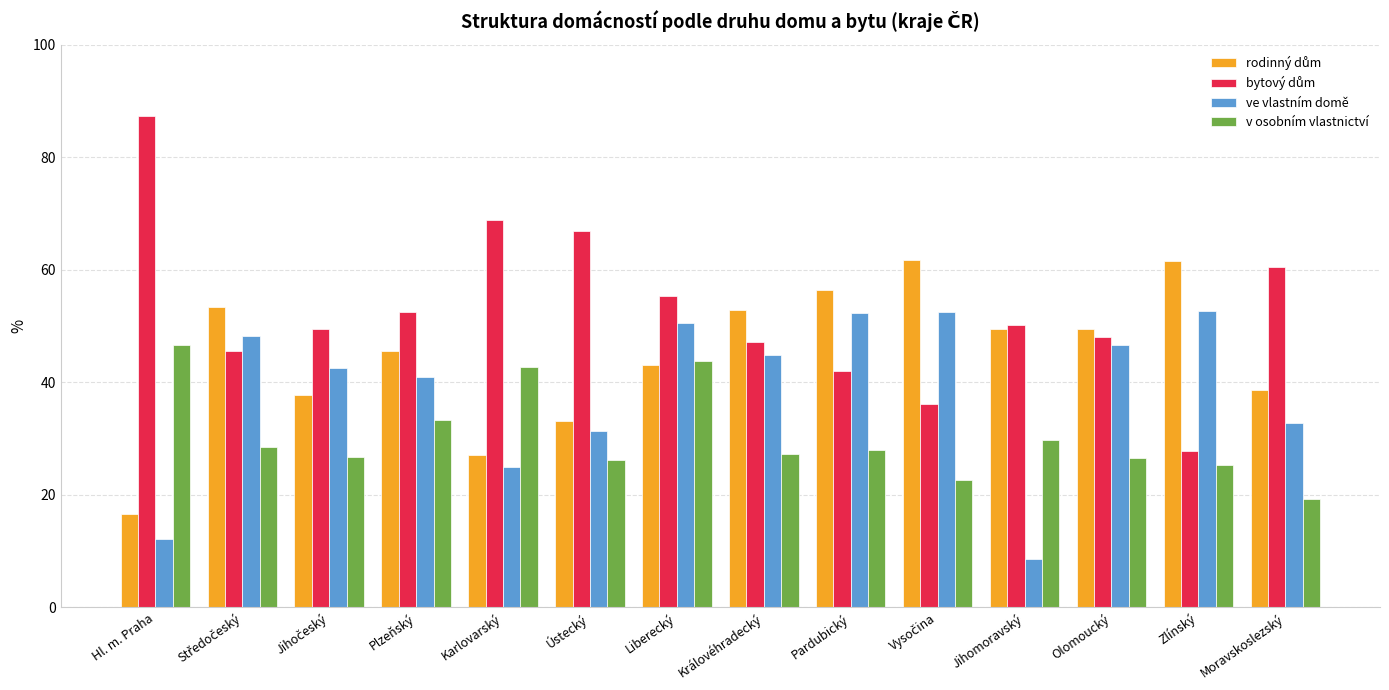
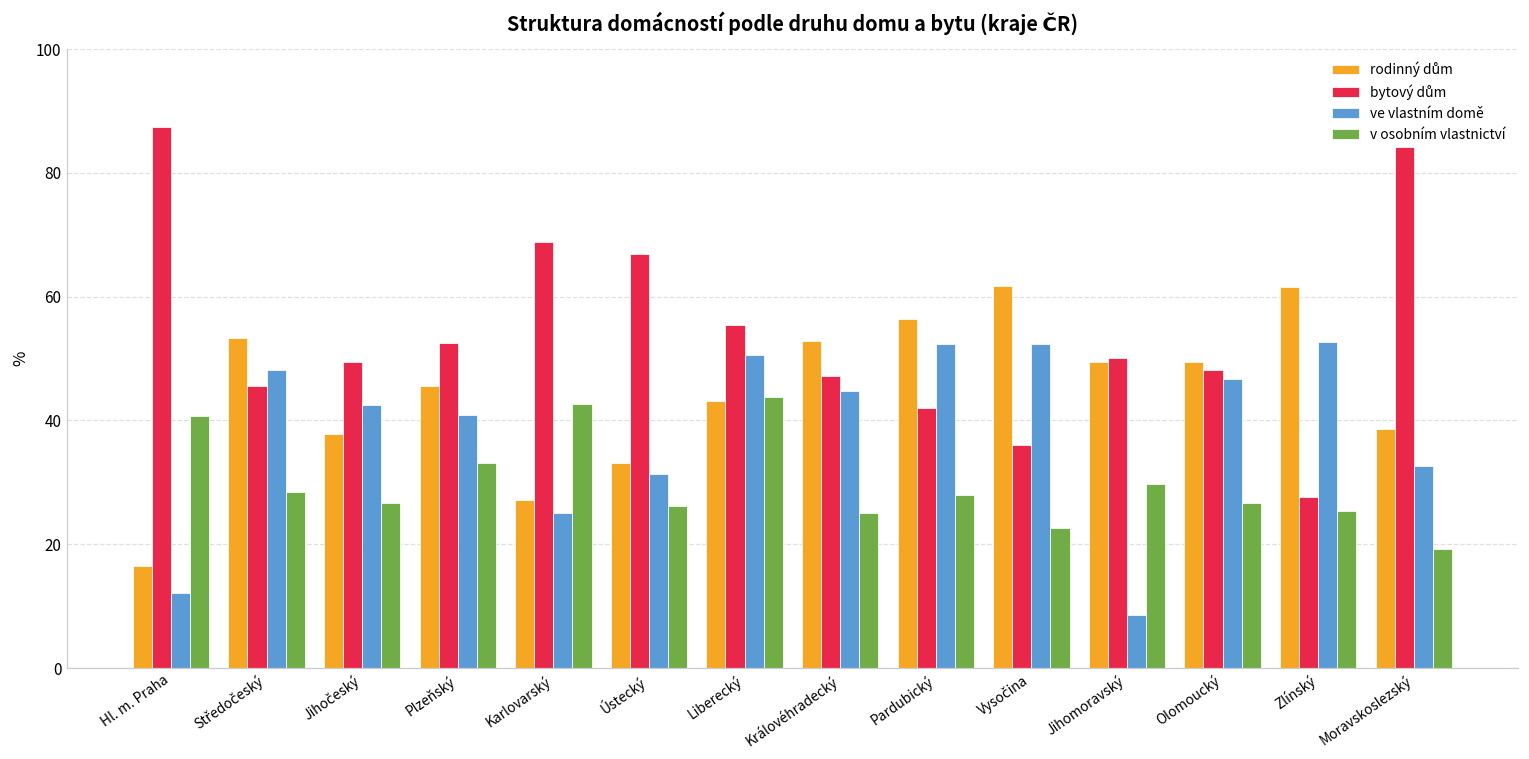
  {
    "rodinný dům": {
      "Hl. m. Praha": 17,
      "Středočeský": 53,
      "Jihočeský": 38,
      "Plzeňský": 46,
      "Karlovarský": 27,
      "Ústecký": 33,
      "Liberecký": 43,
      "Královéhradecký": 53,
      "Pardubický": 56,
      "Vysočina": 62,
      "Jihomoravský": 50,
      "Olomoucký": 49,
      "Zlínský": 62,
      "Moravskoslezský": 39
    },
    "bytový dům": {
      "Hl. m. Praha": 87,
      "Středočeský": 46,
      "Jihočeský": 50,
      "Plzeňský": 53,
      "Karlovarský": 69,
      "Ústecký": 67,
      "Liberecký": 55,
      "Královéhradecký": 47,
      "Pardubický": 42,
      "Vysočina": 36,
      "Jihomoravský": 50,
      "Olomoucký": 48,
      "Zlínský": 28,
-     "Moravskoslezský": 60
+     "Moravskoslezský": 84
    },
    "ve vlastním domě": {
      "Hl. m. Praha": 12,
      "Středočeský": 48,
      "Jihočeský": 43,
      "Plzeňský": 41,
      "Karlovarský": 25,
      "Ústecký": 31,
      "Liberecký": 51,
      "Královéhradecký": 45,
      "Pardubický": 52,
      "Vysočina": 52,
      "Jihomoravský": 9,
      "Olomoucký": 47,
      "Zlínský": 53,
      "Moravskoslezský": 33
    },
    "v osobním vlastnictví": {
-     "Hl. m. Praha": 47,
+     "Hl. m. Praha": 41,
      "Středočeský": 29,
      "Jihočeský": 27,
      "Plzeňský": 33,
      "Karlovarský": 43,
      "Ústecký": 26,
      "Liberecký": 44,
-     "Královéhradecký": 27,
+     "Královéhradecký": 25,
      "Pardubický": 28,
      "Vysočina": 23,
      "Jihomoravský": 30,
      "Olomoucký": 27,
      "Zlínský": 25,
      "Moravskoslezský": 19
    }
  }
